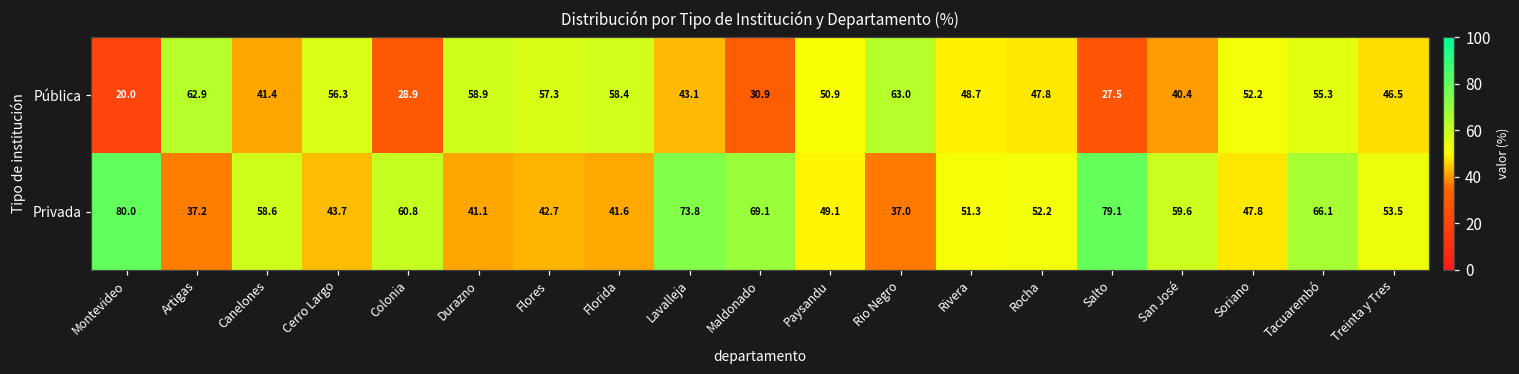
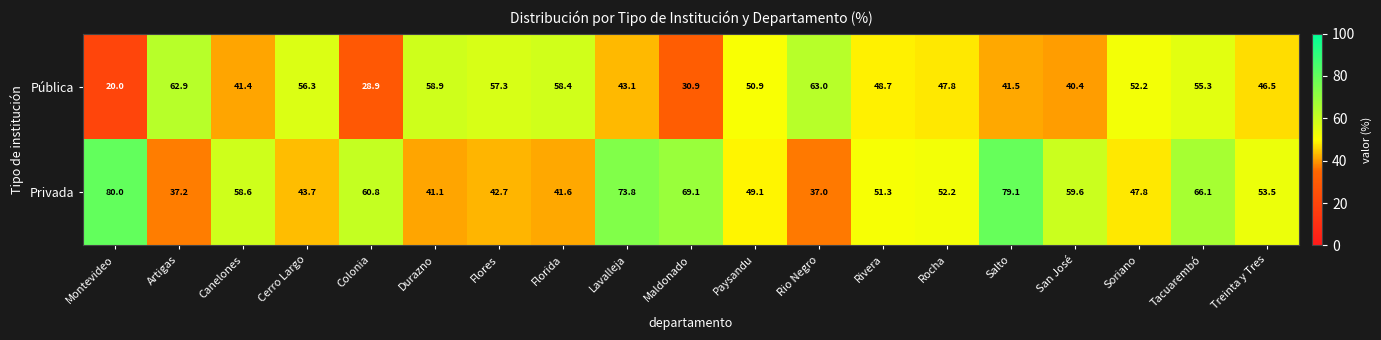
  {
    "Pública": {
      "Montevideo": 20.0,
      "Artigas": 62.9,
      "Canelones": 41.4,
      "Cerro Largo": 56.3,
      "Colonia": 28.9,
      "Durazno": 58.9,
      "Flores": 57.3,
      "Florida": 58.4,
      "Lavalleja": 43.1,
      "Maldonado": 30.9,
      "Paysandu": 50.9,
      "Rio Negro": 63.0,
      "Rivera": 48.7,
      "Rocha": 47.8,
-     "Salto": 27.5,
+     "Salto": 41.5,
      "San José": 40.4,
      "Soriano": 52.2,
      "Tacuarembó": 55.3,
      "Treinta y Tres": 46.5
    },
    "Privada": {
      "Montevideo": 80.0,
      "Artigas": 37.2,
      "Canelones": 58.6,
      "Cerro Largo": 43.7,
      "Colonia": 60.8,
      "Durazno": 41.1,
      "Flores": 42.7,
      "Florida": 41.6,
      "Lavalleja": 73.8,
      "Maldonado": 69.1,
      "Paysandu": 49.1,
      "Rio Negro": 37.0,
      "Rivera": 51.3,
      "Rocha": 52.2,
      "Salto": 79.1,
      "San José": 59.6,
      "Soriano": 47.8,
      "Tacuarembó": 66.1,
      "Treinta y Tres": 53.5
    }
  }
